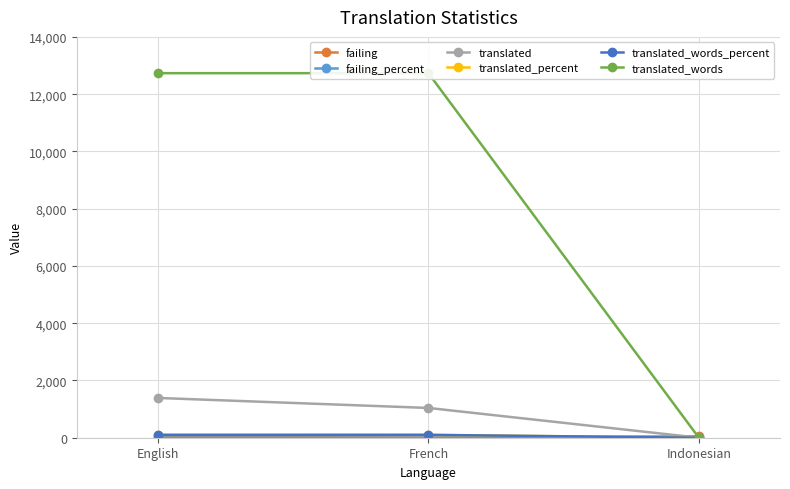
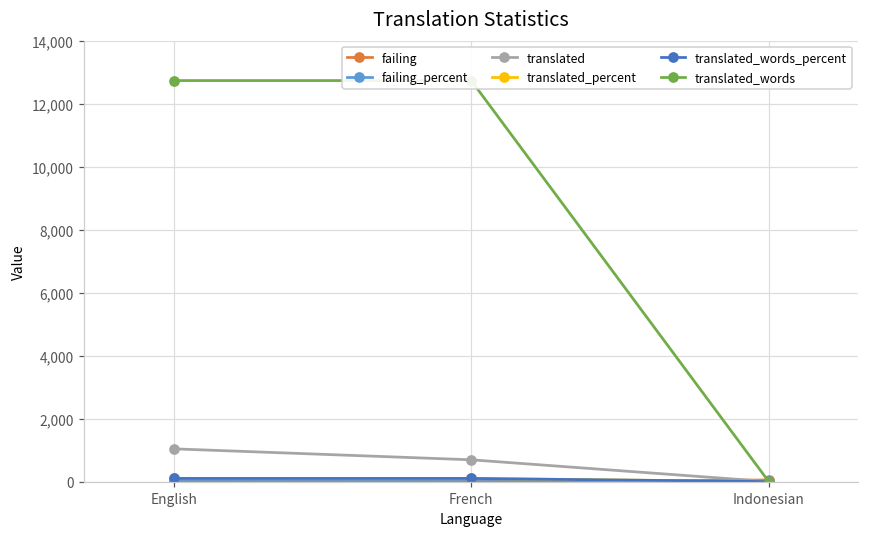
  {
    "translated": {
-     "English": "1,400",
-     "French": "1,000"
+     "English": "1,000",
+     "French": "700"
    },
    "translated_words": {
      "English": "12,700"
    }
  }
